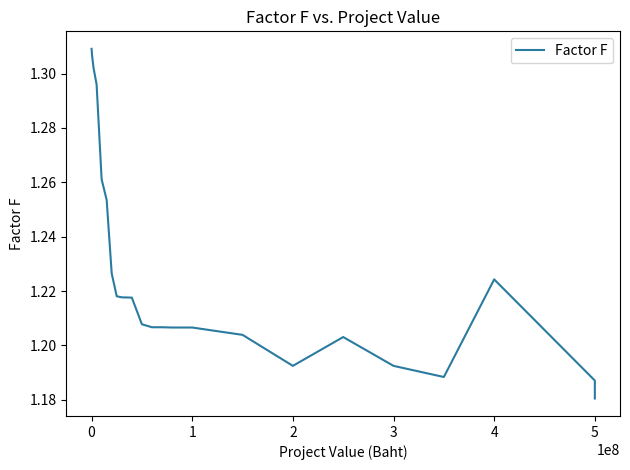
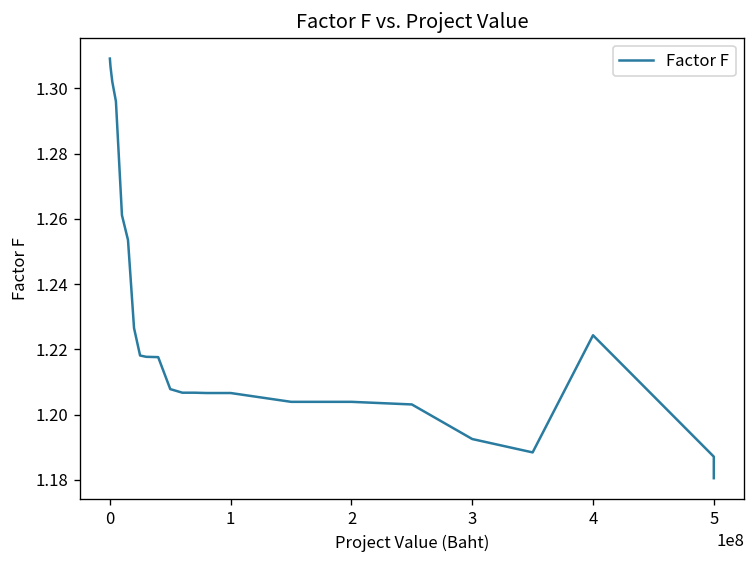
  {
    "0": 1.309,
    "1": 1.207,
-   "2": 1.193,
+   "2": 1.204,
    "3": 1.193,
    "4": 1.224,
    "5": 1.187
  }
